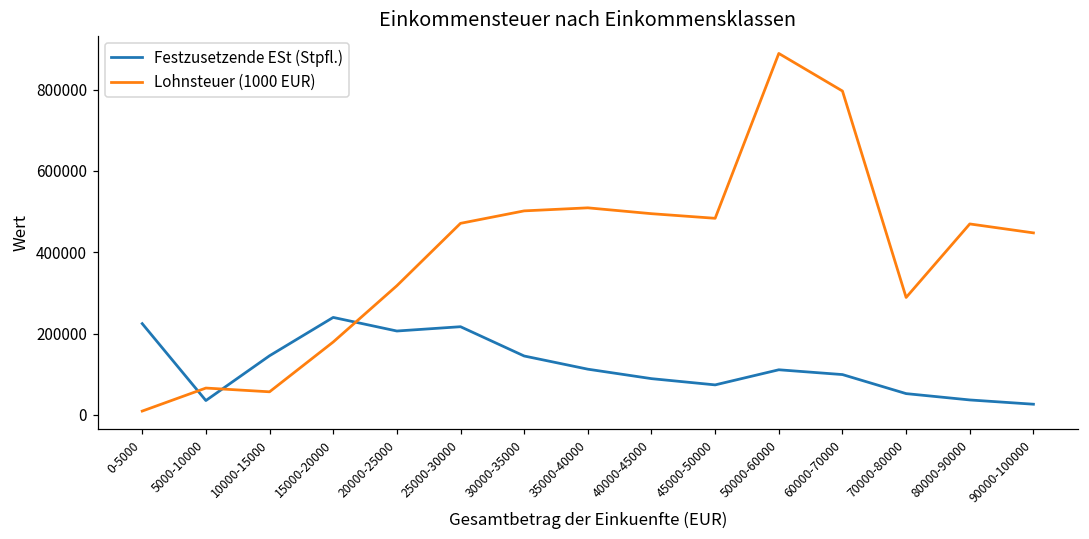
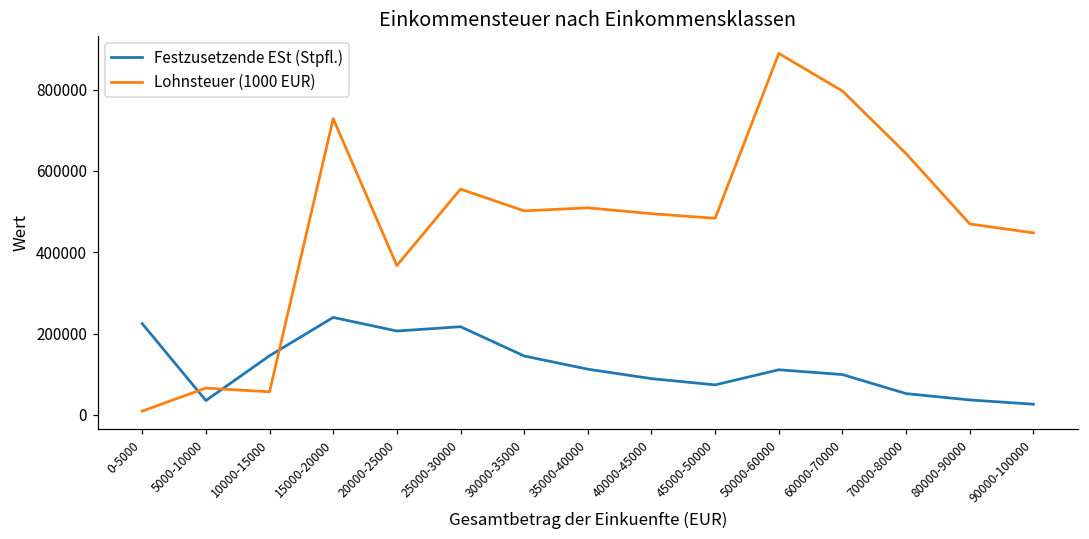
  {
    "Festzusetzende ESt (Stpfl.)": {
      "0-5000": 220000,
      "5000-10000": 40000,
      "10000-15000": 150000,
      "15000-20000": 240000,
      "20000-25000": 210000,
      "25000-30000": 220000,
      "30000-35000": 140000,
      "35000-40000": 110000,
      "40000-45000": 90000,
      "45000-50000": 70000,
      "50000-60000": 110000,
      "60000-70000": 100000,
      "70000-80000": 50000,
      "80000-90000": 40000,
      "90000-100000": 30000
    },
    "Lohnsteuer (1000 EUR)": {
      "0-5000": 10000,
      "5000-10000": 70000,
      "10000-15000": 60000,
-     "15000-20000": 180000,
-     "20000-25000": 320000,
-     "25000-30000": 470000,
+     "15000-20000": 730000,
+     "20000-25000": 370000,
+     "25000-30000": 560000,
      "30000-35000": 500000,
      "35000-40000": 510000,
      "40000-45000": 490000,
      "45000-50000": 480000,
      "50000-60000": 890000,
      "60000-70000": 800000,
-     "70000-80000": 290000,
+     "70000-80000": 640000,
      "80000-90000": 470000,
      "90000-100000": 450000
    }
  }
